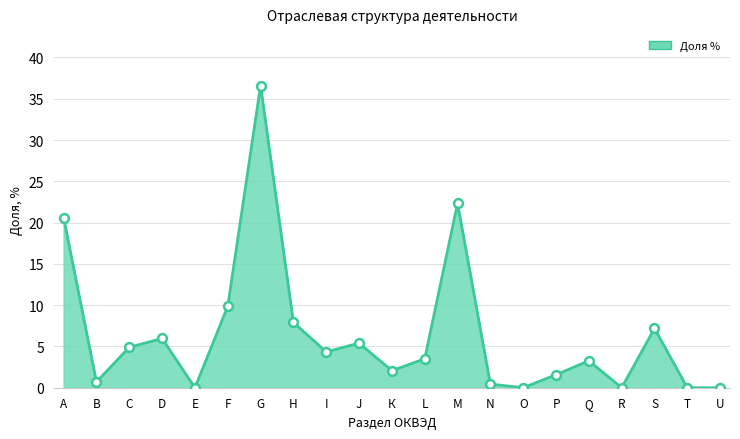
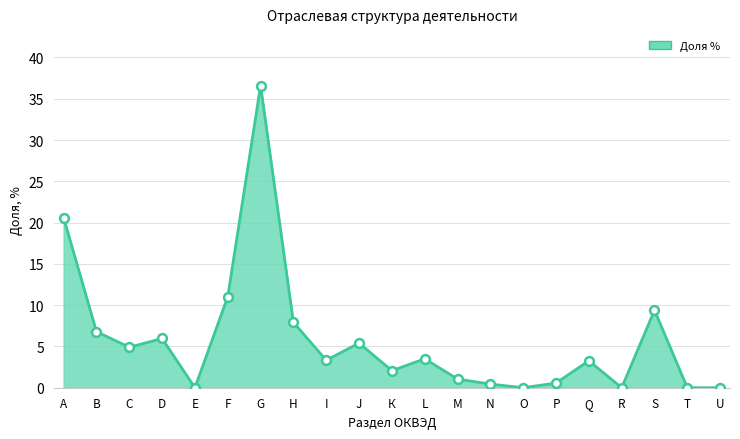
  {
    "А": 21,
-   "В": 1,
+   "В": 7,
    "С": 5,
    "D": 6,
    "Е": 0,
-   "F": 10,
+   "F": 11,
    "G": 37,
    "H": 8,
-   "I": 4,
+   "I": 3,
    "J": 5,
    "К": 2,
    "L": 4,
-   "М": 22,
+   "М": 1,
    "N": 0,
    "О": 0,
-   "Р": 2,
+   "Р": 1,
    "Q": 3,
    "R": 0,
-   "S": 7,
+   "S": 9,
    "Т": 0,
    "U": 0
  }
